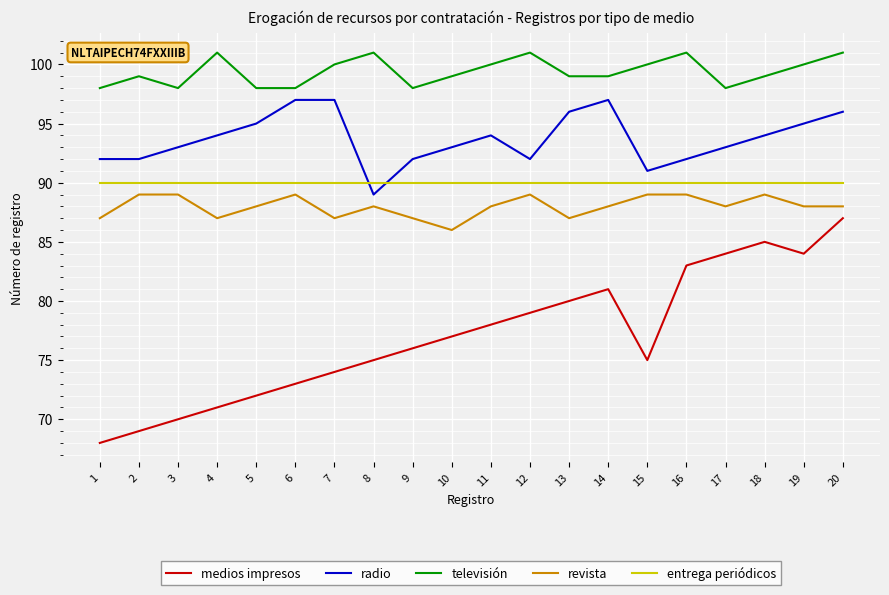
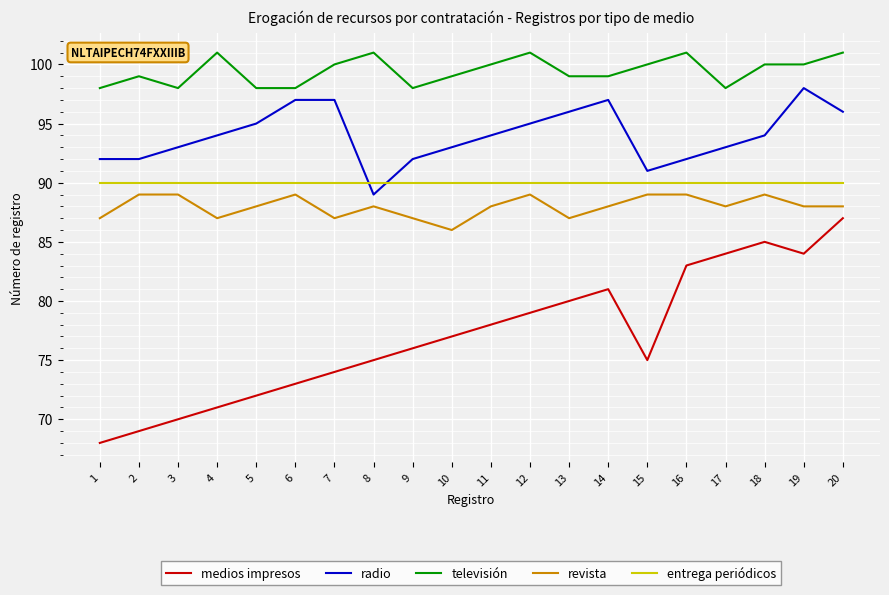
  {
    "medios impresos": {
      "1": 68,
      "2": 69,
      "3": 70,
      "4": 71,
      "5": 72,
      "6": 73,
      "7": 74,
      "8": 75,
      "9": 76,
      "10": 77,
      "11": 78,
      "12": 79,
      "13": 80,
      "14": 81,
      "15": 75,
      "16": 83,
      "17": 84,
      "18": 85,
      "19": 84,
      "20": 87
    },
    "radio": {
      "1": 92,
      "2": 92,
      "3": 93,
      "4": 94,
      "5": 95,
      "6": 97,
      "7": 97,
      "8": 89,
      "9": 92,
      "10": 93,
      "11": 94,
-     "12": 92,
+     "12": 95,
      "13": 96,
      "14": 97,
      "15": 91,
      "16": 92,
      "17": 93,
      "18": 94,
-     "19": 95,
+     "19": 98,
      "20": 96
    },
    "televisión": {
      "1": 98,
      "2": 99,
      "3": 98,
      "4": 101,
      "5": 98,
      "6": 98,
      "7": 100,
      "8": 101,
      "9": 98,
      "10": 99,
      "11": 100,
      "12": 101,
      "13": 99,
      "14": 99,
      "15": 100,
      "16": 101,
      "17": 98,
-     "18": 99,
+     "18": 100,
      "19": 100,
      "20": 101
    },
    "revista": {
      "1": 87,
      "2": 89,
      "3": 89,
      "4": 87,
      "5": 88,
      "6": 89,
      "7": 87,
      "8": 88,
      "9": 87,
      "10": 86,
      "11": 88,
      "12": 89,
      "13": 87,
      "14": 88,
      "15": 89,
      "16": 89,
      "17": 88,
      "18": 89,
      "19": 88,
      "20": 88
    },
    "entrega periódicos": {
      "1": 90,
      "2": 90,
      "3": 90,
      "4": 90,
      "5": 90,
      "6": 90,
      "7": 90,
      "8": 90,
      "9": 90,
      "10": 90,
      "11": 90,
      "12": 90,
      "13": 90,
      "14": 90,
      "15": 90,
      "16": 90,
      "17": 90,
      "18": 90,
      "19": 90,
      "20": 90
    }
  }
